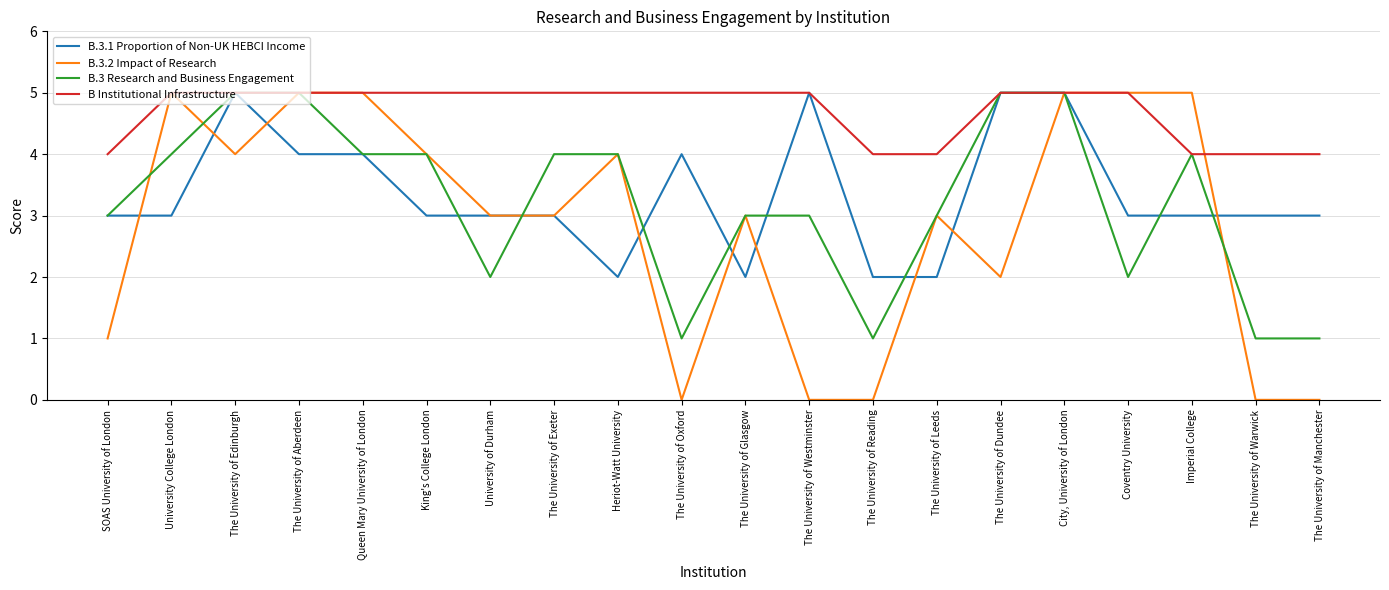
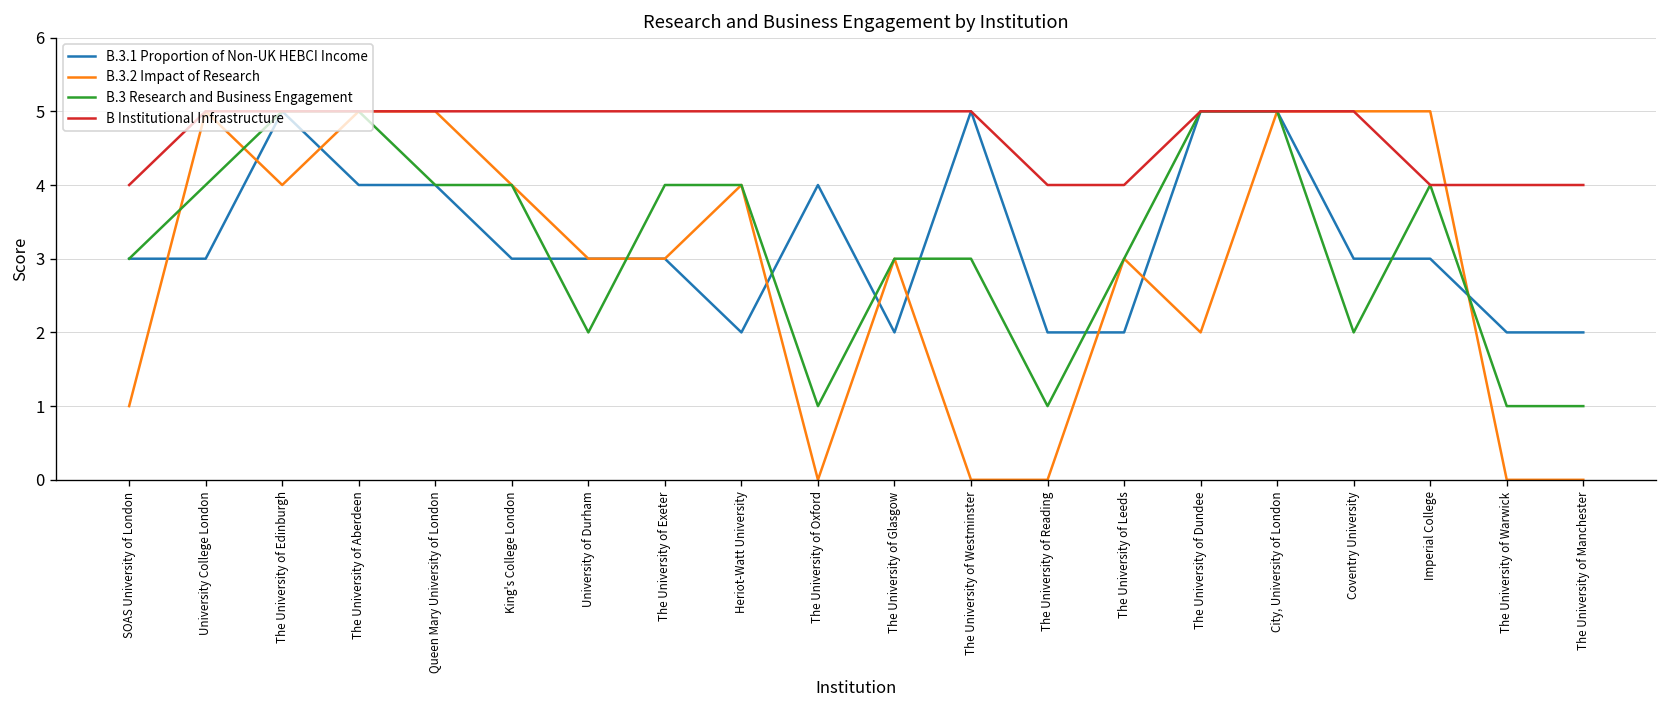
  {
    "B.3.1 Proportion of Non-UK HEBCI Income": {
      "University College London": 3,
      "The University of Aberdeen": 4,
      "King's College London": 3,
      "Heriot-Watt University": 2,
      "The University of Oxford": 4,
      "The University of Glasgow": 2,
      "The University of Reading": 2,
      "The University of Leeds": 2,
      "Coventry University": 3,
      "Imperial College": 3,
-     "The University of Warwick": 3,
-     "The University of Manchester": 3
+     "The University of Warwick": 2,
+     "The University of Manchester": 2
    },
    "B.3.2 Impact of Research": {
      "SOAS University of London": 1,
      "The University of Edinburgh": 4,
      "The University of Oxford": 0,
      "The University of Westminster": 0,
      "The University of Reading": 0,
      "The University of Dundee": 2,
      "Imperial College": 5,
      "The University of Warwick": 0,
      "The University of Manchester": 0
    },
    "B.3 Research and Business Engagement": {
      "University College London": 4,
      "University of Durham": 2,
      "The University of Exeter": 4,
      "The University of Oxford": 1,
      "The University of Westminster": 3,
      "The University of Reading": 1,
      "Coventry University": 2,
      "The University of Warwick": 1,
      "The University of Manchester": 1
    },
    "B Institutional Infrastructure": {
      "SOAS University of London": 4,
      "King's College London": 5,
      "University of Durham": 5,
      "The University of Exeter": 5,
      "Heriot-Watt University": 5,
      "The University of Oxford": 5,
      "The University of Glasgow": 5,
      "The University of Reading": 4,
      "The University of Leeds": 4,
      "The University of Warwick": 4,
      "The University of Manchester": 4
    }
  }
